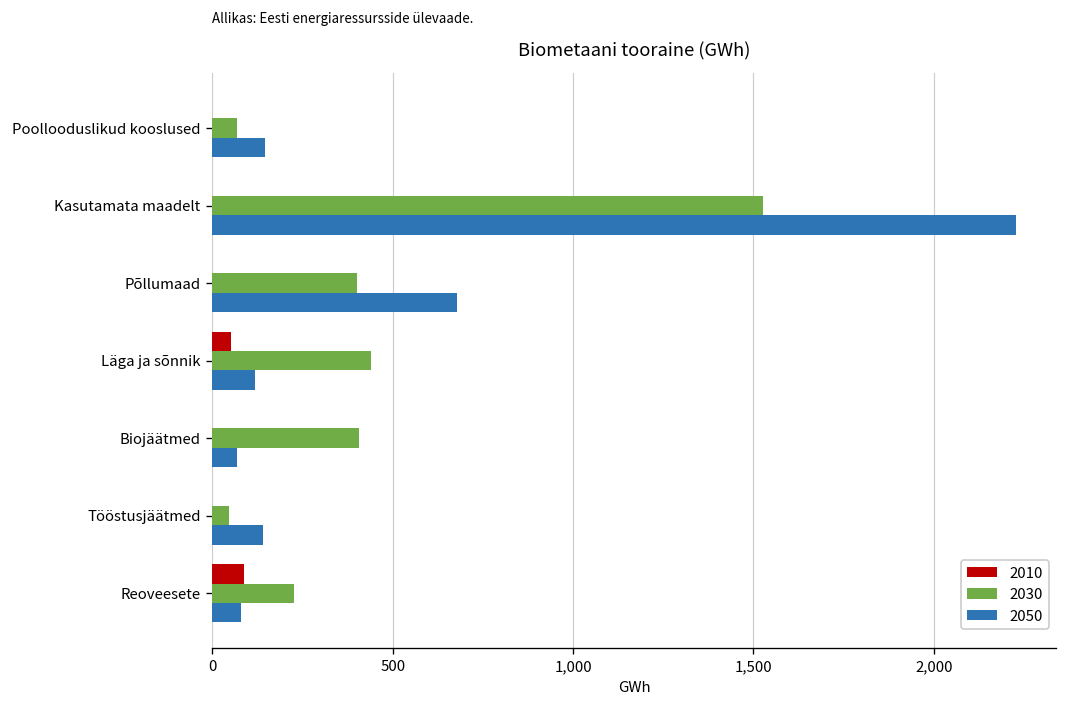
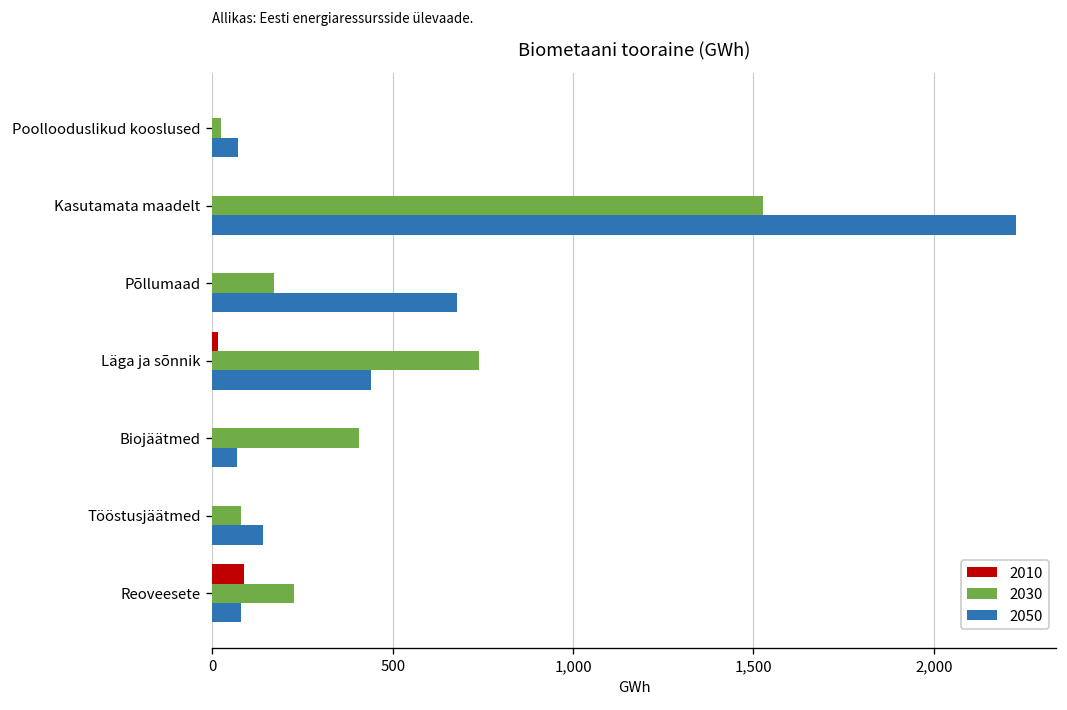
  {
    "2010": {
      "Poollooduslikud kooslused": "0",
      "Kasutamata maadelt": "0",
      "Põllumaad": "0",
-     "Läga ja sõnnik": "50",
+     "Läga ja sõnnik": "20",
      "Biojäätmed": "0",
      "Tööstusjäätmed": "0",
      "Reoveesete": "90"
    },
    "2030": {
-     "Poollooduslikud kooslused": "70",
+     "Poollooduslikud kooslused": "20",
      "Kasutamata maadelt": "1,530",
-     "Põllumaad": "400",
-     "Läga ja sõnnik": "440",
+     "Põllumaad": "170",
+     "Läga ja sõnnik": "740",
      "Biojäätmed": "410",
-     "Tööstusjäätmed": "50",
+     "Tööstusjäätmed": "80",
      "Reoveesete": "230"
    },
    "2050": {
-     "Poollooduslikud kooslused": "150",
+     "Poollooduslikud kooslused": "70",
      "Kasutamata maadelt": "2,230",
      "Põllumaad": "680",
-     "Läga ja sõnnik": "120",
+     "Läga ja sõnnik": "440",
      "Biojäätmed": "70",
      "Tööstusjäätmed": "140",
      "Reoveesete": "80"
    }
  }
